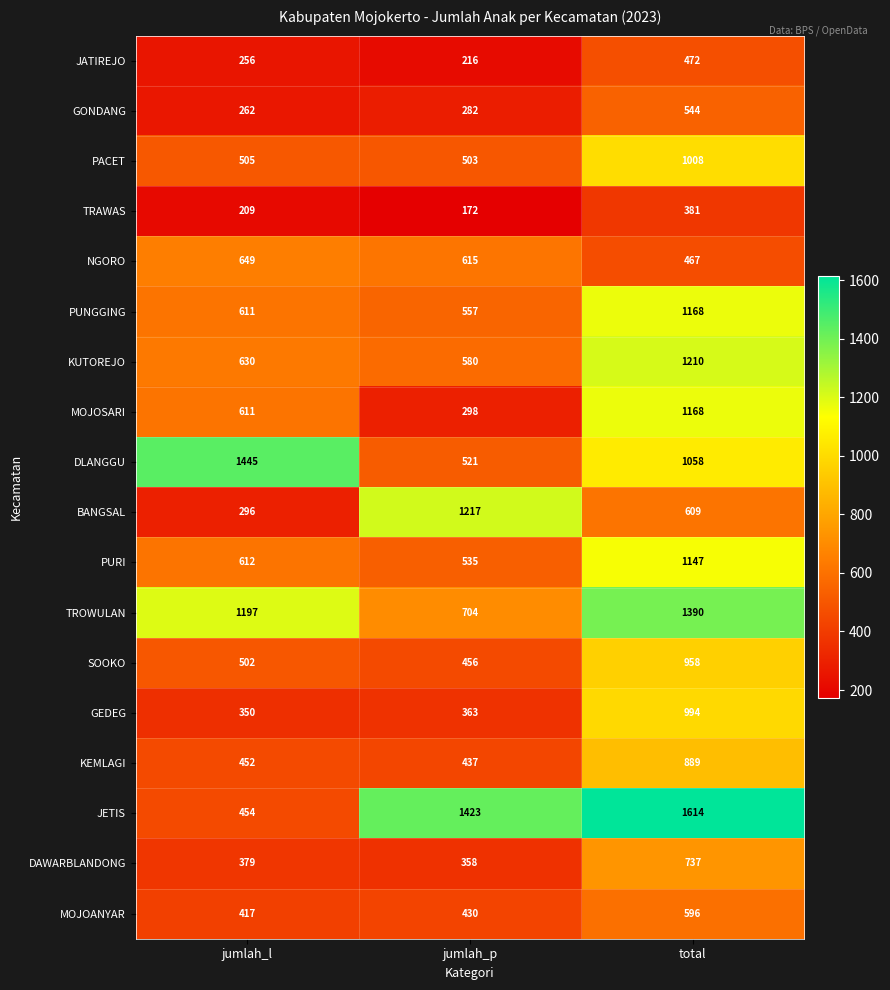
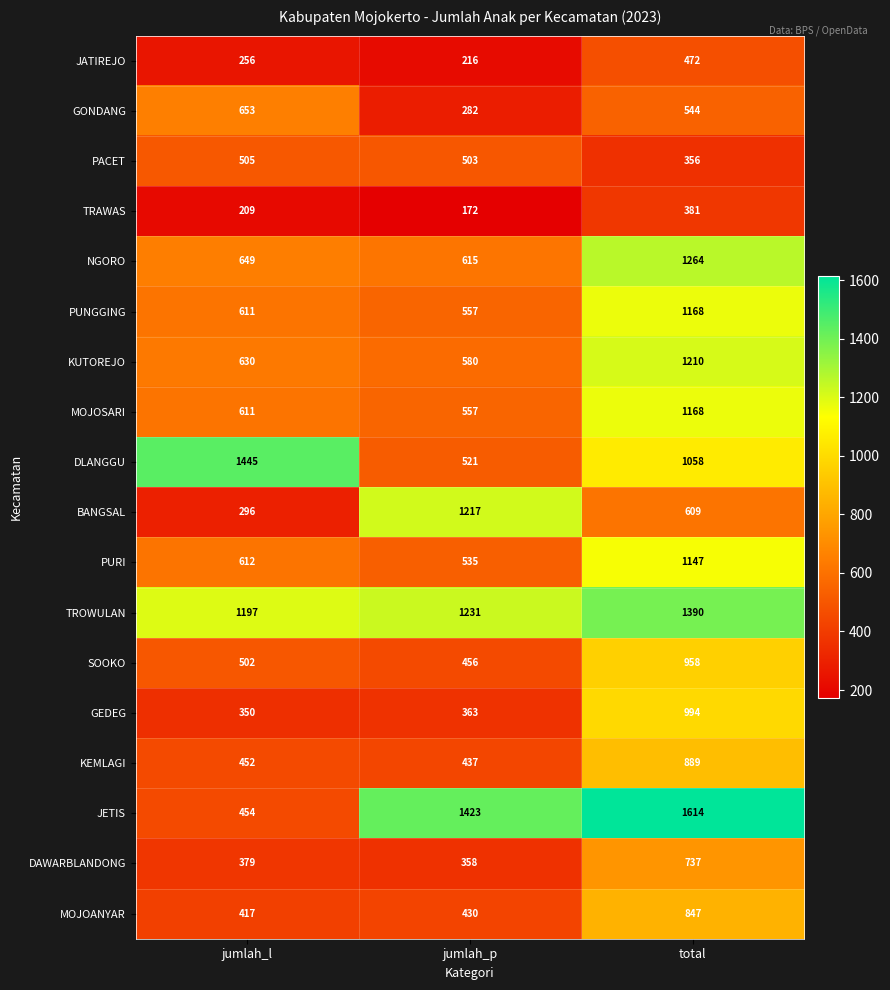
  {
    "JATIREJO": {
      "jumlah_l": 256,
      "jumlah_p": 216,
      "total": 472
    },
    "GONDANG": {
-     "jumlah_l": 262,
+     "jumlah_l": 653,
      "jumlah_p": 282,
      "total": 544
    },
    "PACET": {
      "jumlah_l": 505,
      "jumlah_p": 503,
-     "total": 1008
+     "total": 356
    },
    "TRAWAS": {
      "jumlah_l": 209,
      "jumlah_p": 172,
      "total": 381
    },
    "NGORO": {
      "jumlah_l": 649,
      "jumlah_p": 615,
-     "total": 467
+     "total": 1264
    },
    "PUNGGING": {
      "jumlah_l": 611,
      "jumlah_p": 557,
      "total": 1168
    },
    "KUTOREJO": {
      "jumlah_l": 630,
      "jumlah_p": 580,
      "total": 1210
    },
    "MOJOSARI": {
      "jumlah_l": 611,
-     "jumlah_p": 298,
+     "jumlah_p": 557,
      "total": 1168
    },
    "DLANGGU": {
      "jumlah_l": 1445,
      "jumlah_p": 521,
      "total": 1058
    },
    "BANGSAL": {
      "jumlah_l": 296,
      "jumlah_p": 1217,
      "total": 609
    },
    "PURI": {
      "jumlah_l": 612,
      "jumlah_p": 535,
      "total": 1147
    },
    "TROWULAN": {
      "jumlah_l": 1197,
-     "jumlah_p": 704,
+     "jumlah_p": 1231,
      "total": 1390
    },
    "SOOKO": {
      "jumlah_l": 502,
      "jumlah_p": 456,
      "total": 958
    },
    "GEDEG": {
      "jumlah_l": 350,
      "jumlah_p": 363,
      "total": 994
    },
    "KEMLAGI": {
      "jumlah_l": 452,
      "jumlah_p": 437,
      "total": 889
    },
    "JETIS": {
      "jumlah_l": 454,
      "jumlah_p": 1423,
      "total": 1614
    },
    "DAWARBLANDONG": {
      "jumlah_l": 379,
      "jumlah_p": 358,
      "total": 737
    },
    "MOJOANYAR": {
      "jumlah_l": 417,
      "jumlah_p": 430,
-     "total": 596
+     "total": 847
    }
  }
